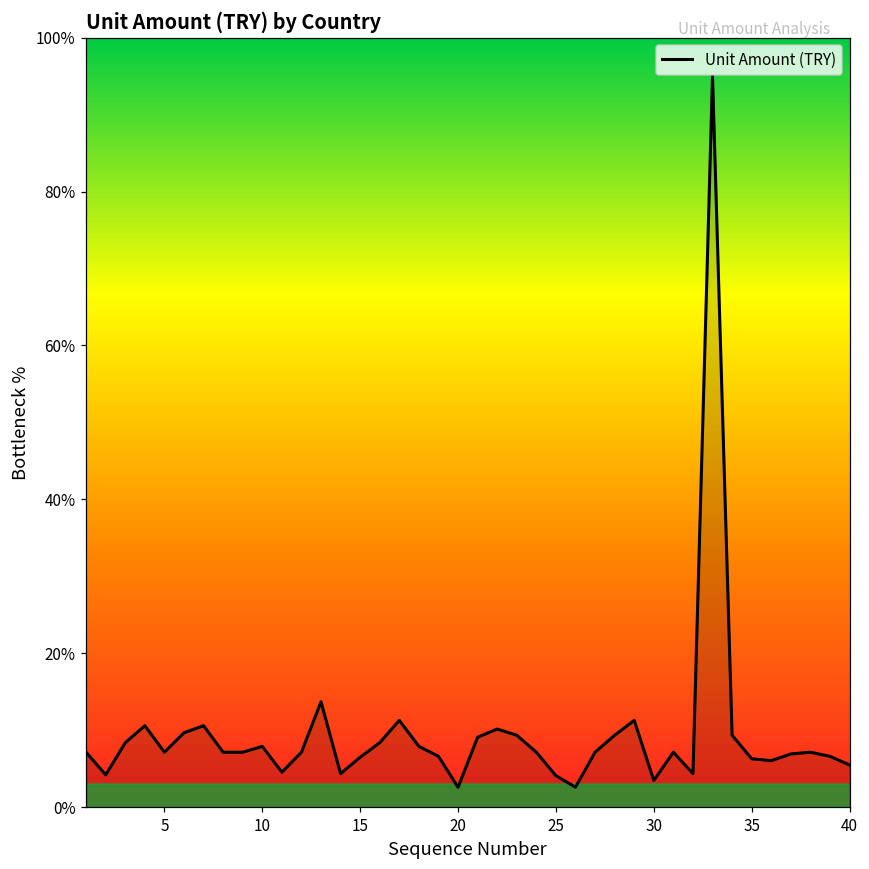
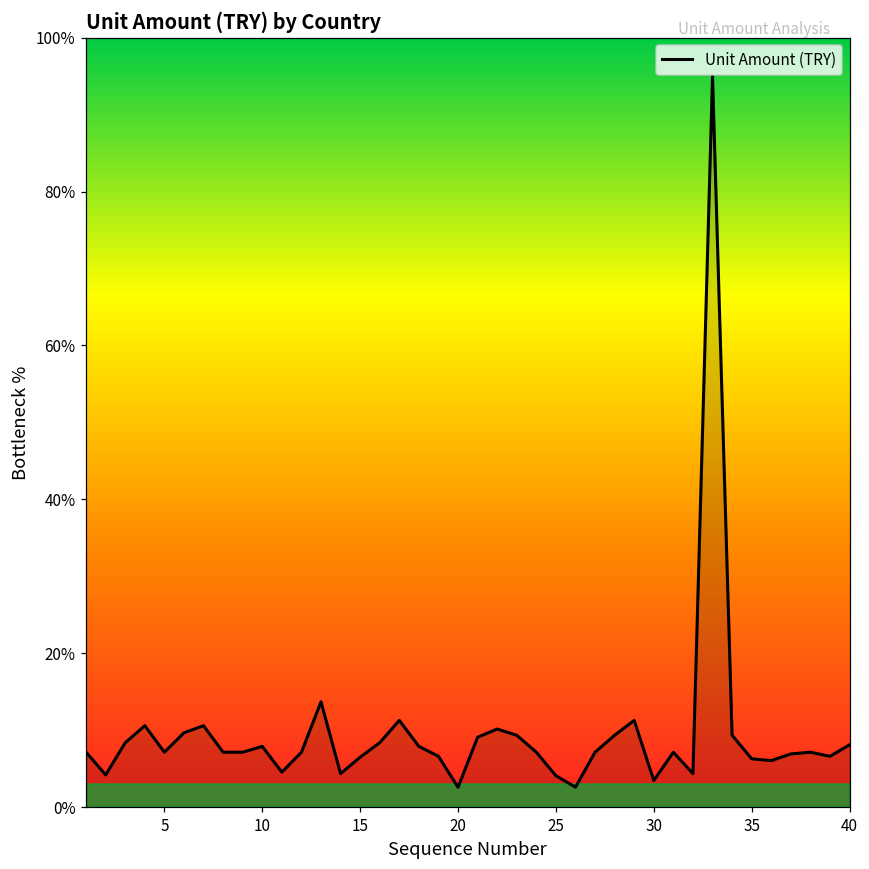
  {
    "5": "7%",
    "10": "8%",
    "15": "6%",
    "25": "4%",
    "30": "3%",
    "35": "6%",
-   "40": "5%"
+   "40": "8%"
  }
